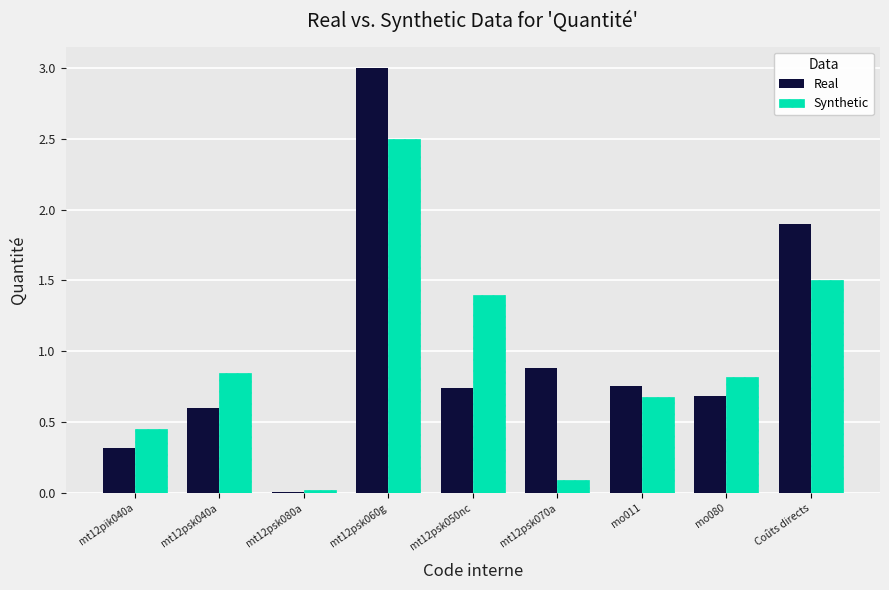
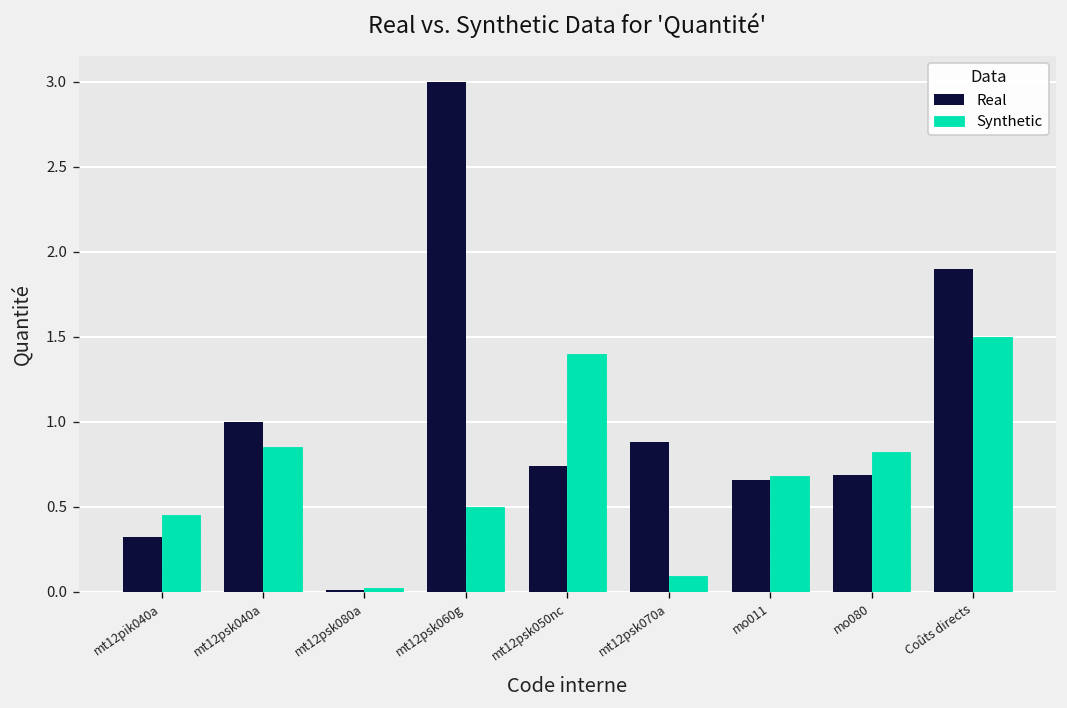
  {
    "Real": {
      "mt12pik040a": 0.32,
-     "mt12psk040a": 0.6,
+     "mt12psk040a": 1.0,
      "mt12psk060g": 3.00,
      "mt12psk050nc": 0.74,
      "mt12psk070a": 0.88,
-     "mo011": 0.75,
+     "mo011": 0.66,
      "mo080": 0.69,
      "Coûts directs": 1.90
    },
    "Synthetic": {
      "mt12pik040a": 0.45,
      "mt12psk040a": 0.85,
      "mt12psk080a": 0.02,
-     "mt12psk060g": 2.5,
+     "mt12psk060g": 0.5,
      "mt12psk050nc": 1.4,
      "mt12psk070a": 0.1,
      "mo011": 0.68,
      "mo080": 0.82,
      "Coûts directs": 1.5
    }
  }
